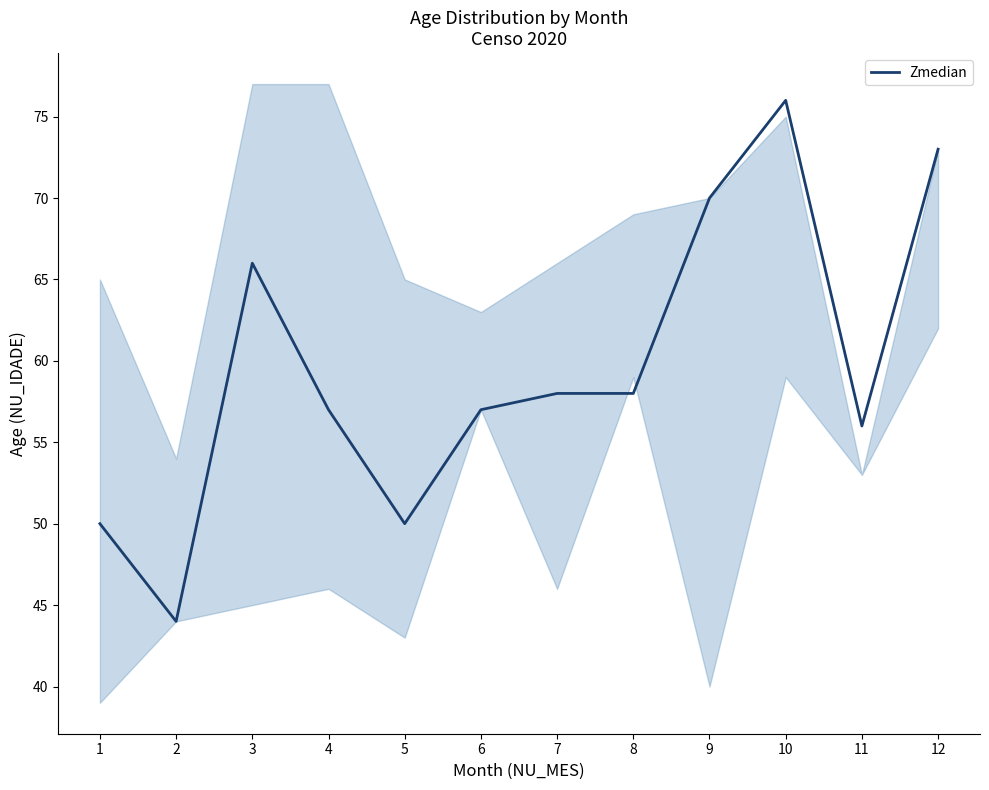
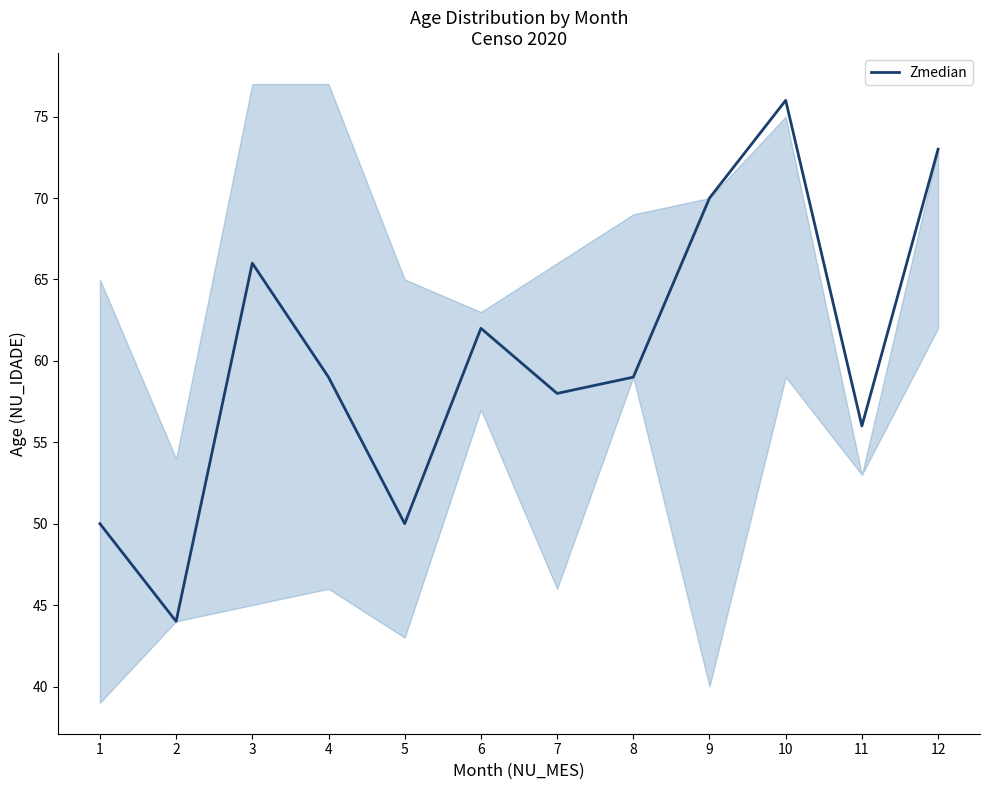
  {
    "Zmedian": {
      "1": 50,
      "2": 44,
      "3": 66,
-     "4": 57,
+     "4": 59,
      "5": 50,
-     "6": 57,
+     "6": 62,
      "7": 58,
-     "8": 58,
+     "8": 59,
      "10": 76,
      "11": 56
    }
  }
